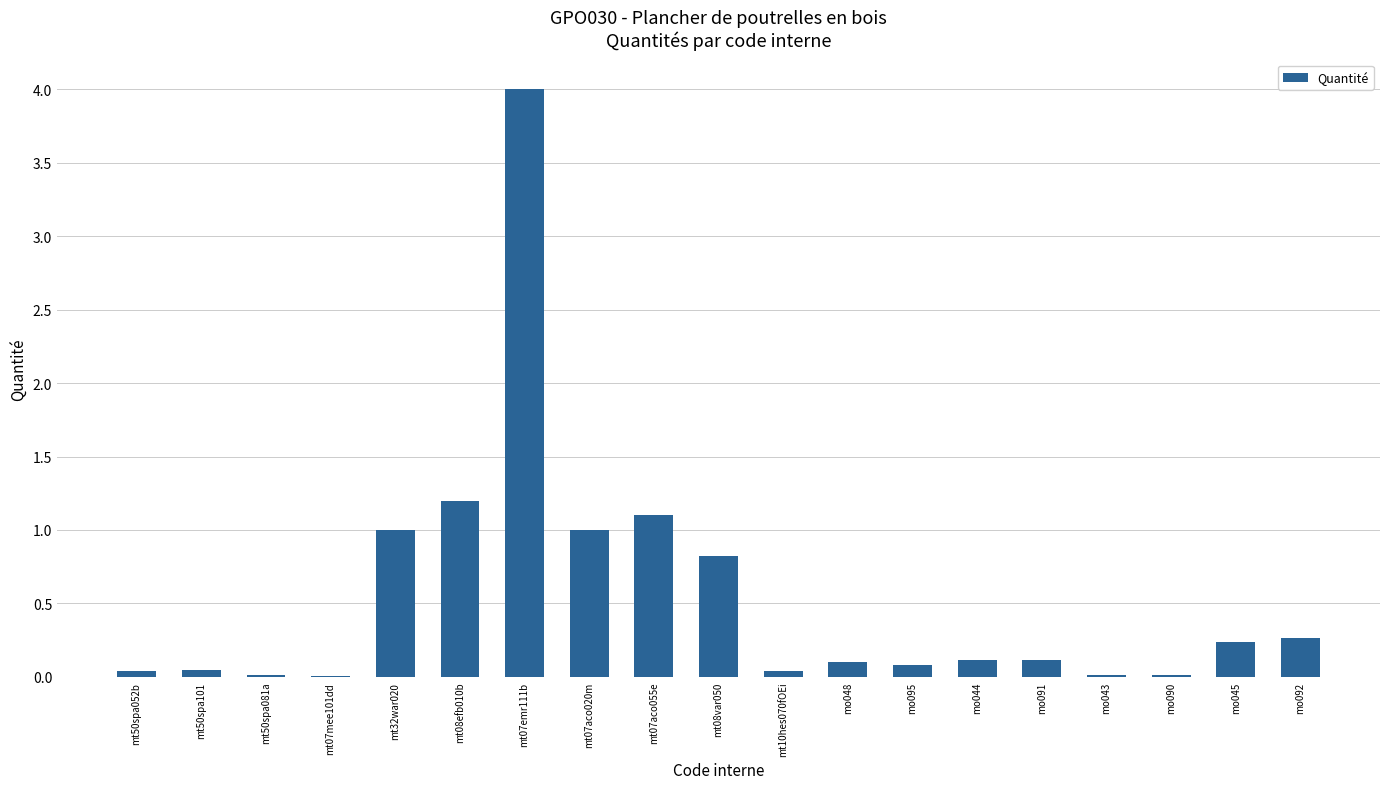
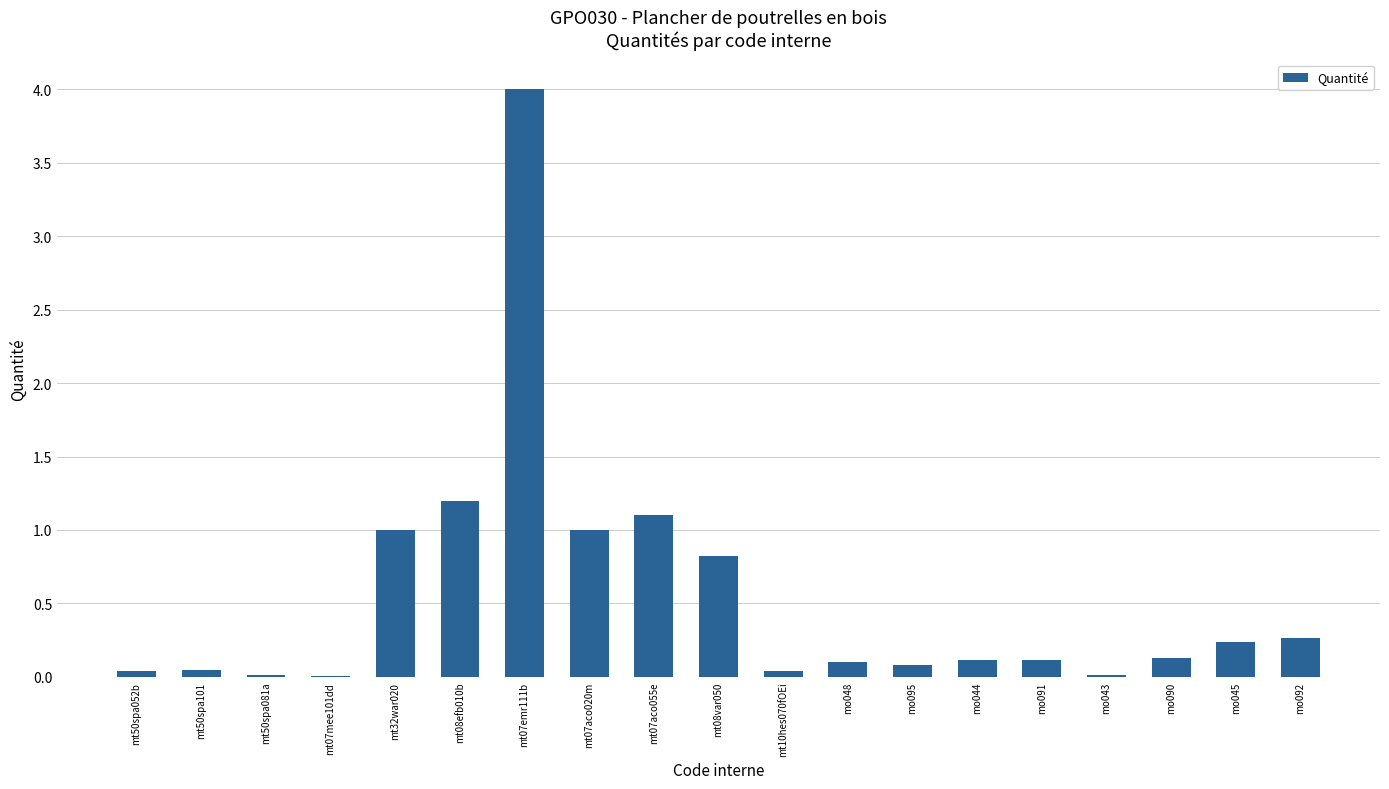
  {
    "mt50spa052b": 0.04,
    "mt50spa101": 0.05,
    "mt32war020": 1.00,
    "mt08efb010b": 1.20,
    "mt07emr111b": 4.00,
    "mt07aco020m": 1.00,
    "mt07aco055e": 1.10,
    "mt08var050": 0.83,
    "mt10hes070fOEi": 0.04,
    "mo048": 0.10,
    "mo095": 0.08,
    "mo044": 0.11,
    "mo091": 0.11,
-   "mo090": 0.01,
+   "mo090": 0.13,
    "mo045": 0.24,
    "mo092": 0.27
  }
